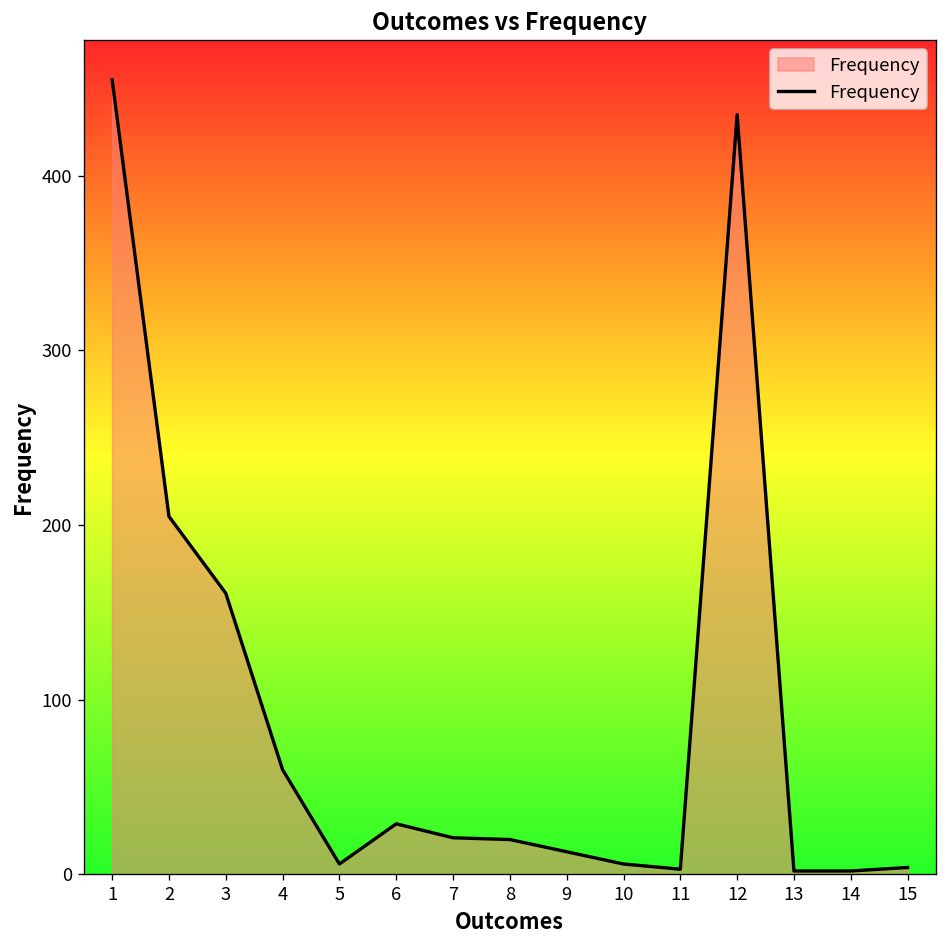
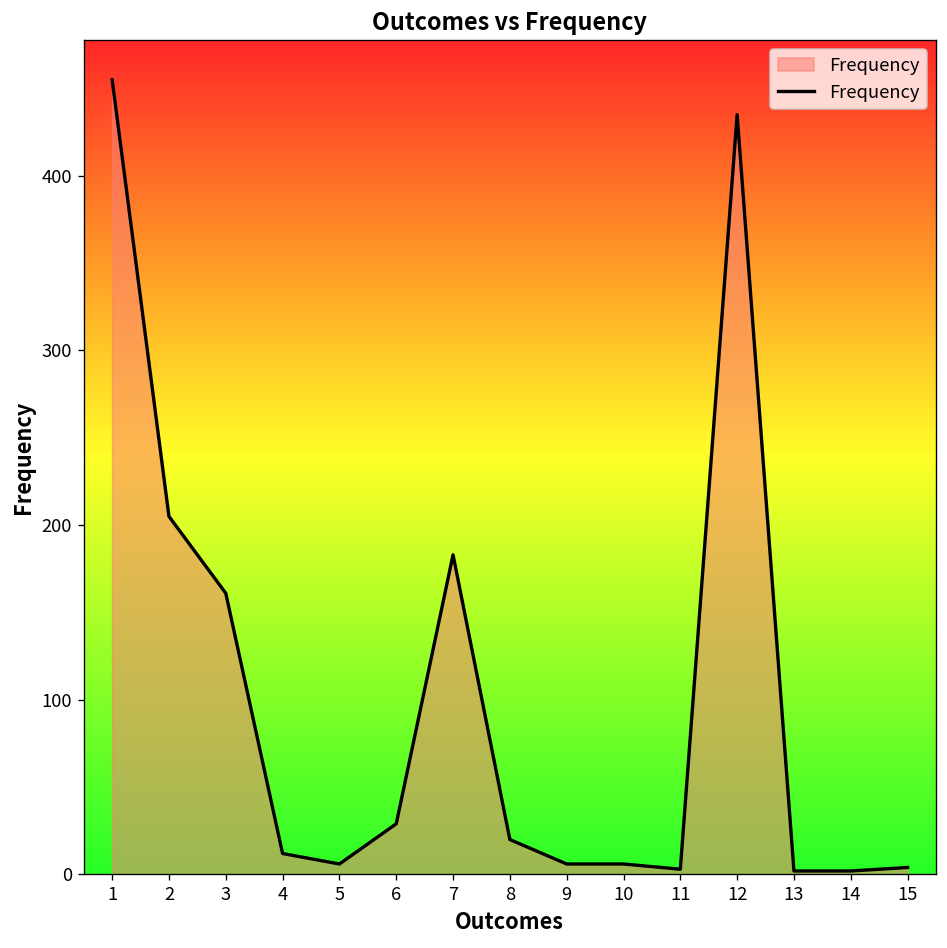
  {
    "1": 455,
    "2": 205,
    "3": 161,
-   "4": 60,
+   "4": 12,
    "5": 6,
    "6": 29,
-   "7": 21,
+   "7": 183,
    "8": 20,
-   "9": 13,
+   "9": 6,
    "10": 6,
    "11": 3,
    "12": 435,
    "13": 2,
    "14": 2,
    "15": 4
  }
